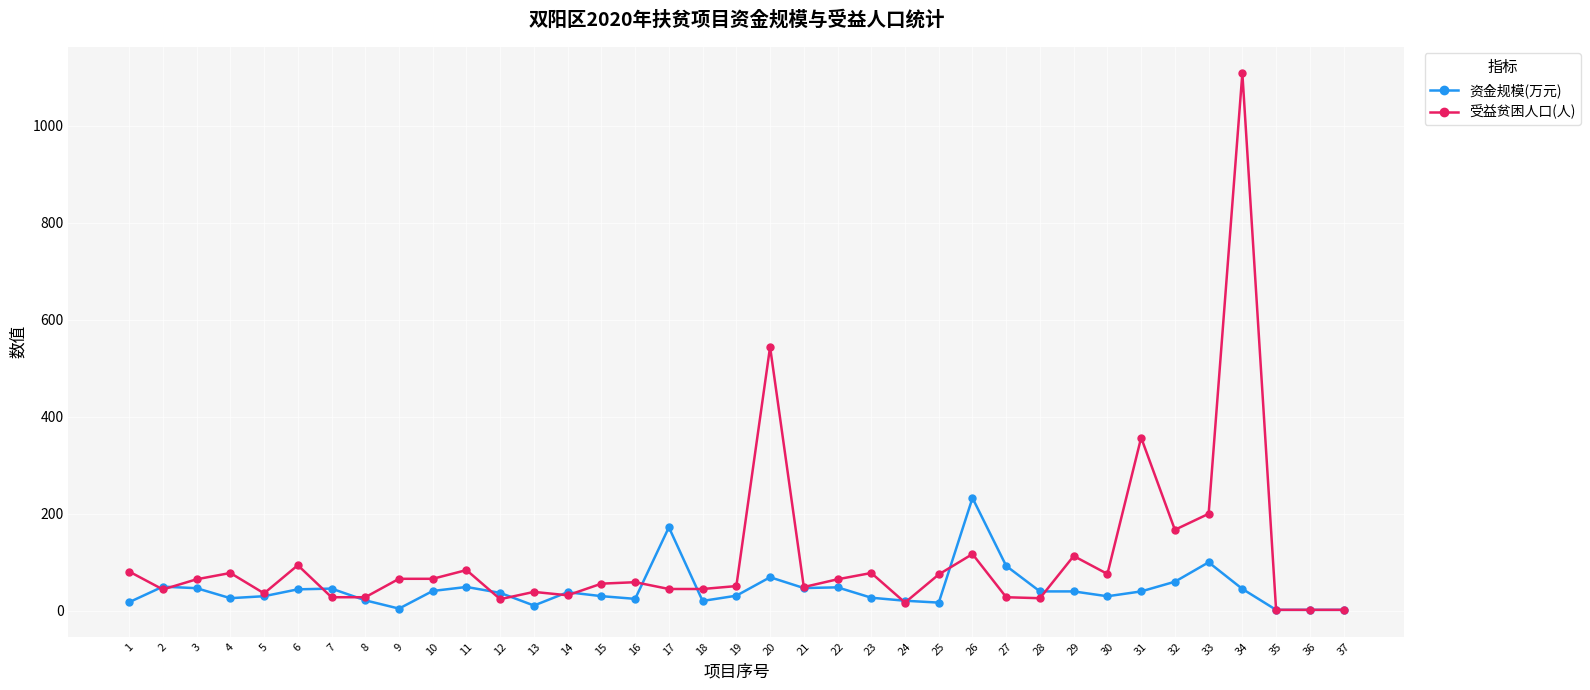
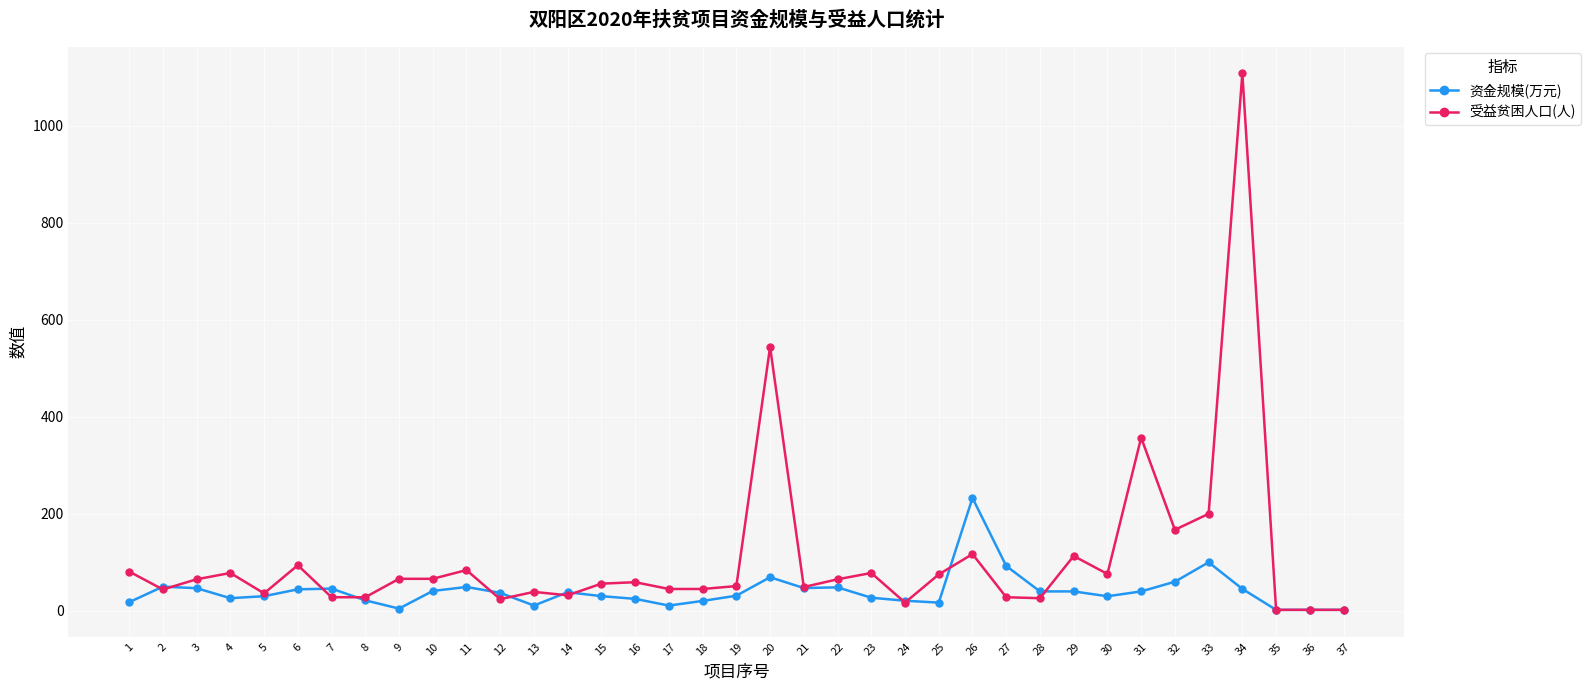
  {
    "资金规模(万元)": {
      "1": 20,
      "2": 50,
      "3": 50,
      "4": 30,
      "5": 30,
      "6": 40,
      "7": 50,
      "8": 20,
      "9": 0,
      "10": 40,
      "11": 50,
      "12": 40,
      "13": 10,
      "14": 40,
      "15": 30,
      "16": 20,
-     "17": 170,
+     "17": 10,
      "18": 20,
      "19": 30,
      "20": 70,
      "22": 50,
      "23": 30,
      "25": 20,
      "26": 230,
      "27": 90,
      "28": 40,
      "29": 40,
      "30": 30,
      "31": 40,
      "32": 60,
      "33": 100,
      "34": 50
    },
    "受益贫困人口(人)": {
      "1": 80,
      "2": 40,
      "3": 70,
      "4": 80,
      "5": 40,
      "6": 90,
      "7": 30,
      "8": 30,
      "9": 70,
      "10": 70,
      "11": 80,
      "12": 20,
      "13": 40,
      "14": 30,
      "15": 60,
      "16": 60,
      "17": 50,
      "18": 50,
      "19": 50,
      "20": 540,
      "22": 70,
      "23": 80,
      "25": 80,
      "26": 120,
      "27": 30,
      "28": 30,
      "29": 110,
      "30": 80,
      "31": 360,
      "32": 170,
      "33": 200,
      "34": 1110
    }
  }
